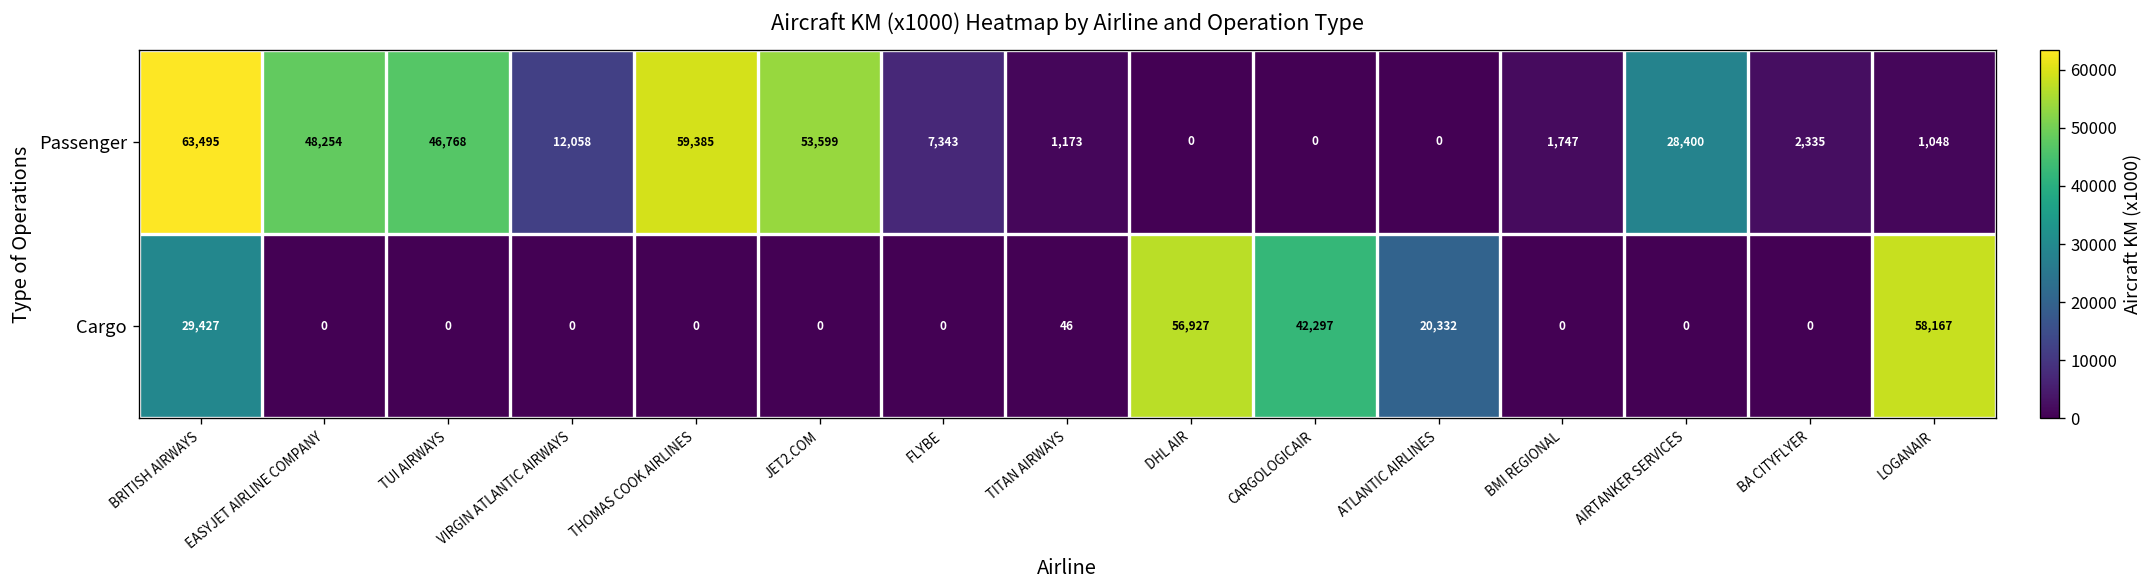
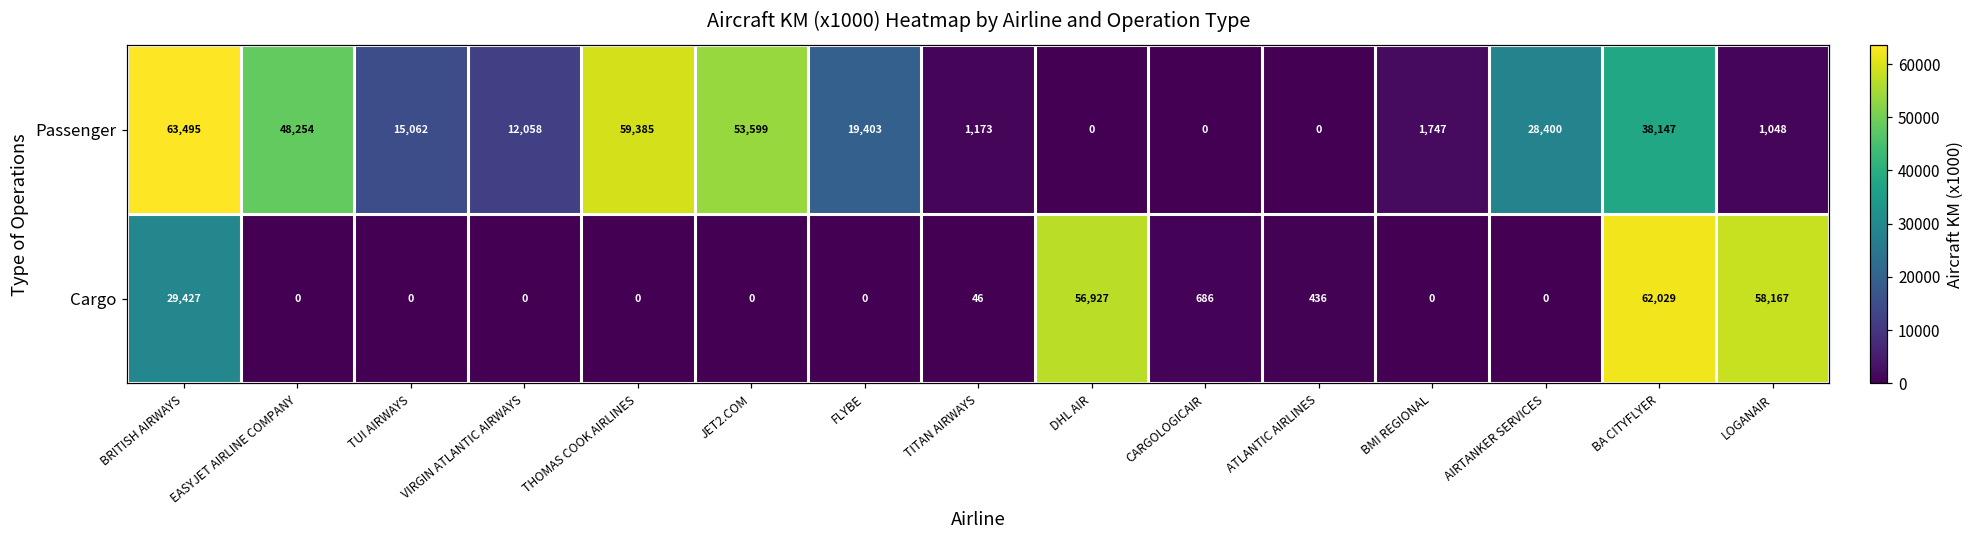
  {
    "Passenger": {
      "BRITISH AIRWAYS": "63,495",
      "EASYJET AIRLINE COMPANY": "48,254",
-     "TUI AIRWAYS": "46,768",
+     "TUI AIRWAYS": "15,062",
      "VIRGIN ATLANTIC AIRWAYS": "12,058",
      "THOMAS COOK AIRLINES": "59,385",
      "JET2.COM": "53,599",
-     "FLYBE": "7,343",
+     "FLYBE": "19,403",
      "TITAN AIRWAYS": "1,173",
      "DHL AIR": "0",
      "CARGOLOGICAIR": "0",
      "ATLANTIC AIRLINES": "0",
      "BMI REGIONAL": "1,747",
      "AIRTANKER SERVICES": "28,400",
-     "BA CITYFLYER": "2,335",
+     "BA CITYFLYER": "38,147",
      "LOGANAIR": "1,048"
    },
    "Cargo": {
      "BRITISH AIRWAYS": "29,427",
      "EASYJET AIRLINE COMPANY": "0",
      "TUI AIRWAYS": "0",
      "VIRGIN ATLANTIC AIRWAYS": "0",
      "THOMAS COOK AIRLINES": "0",
      "JET2.COM": "0",
      "FLYBE": "0",
      "TITAN AIRWAYS": "46",
      "DHL AIR": "56,927",
-     "CARGOLOGICAIR": "42,297",
-     "ATLANTIC AIRLINES": "20,332",
+     "CARGOLOGICAIR": "686",
+     "ATLANTIC AIRLINES": "436",
      "BMI REGIONAL": "0",
      "AIRTANKER SERVICES": "0",
-     "BA CITYFLYER": "0",
+     "BA CITYFLYER": "62,029",
      "LOGANAIR": "58,167"
    }
  }
